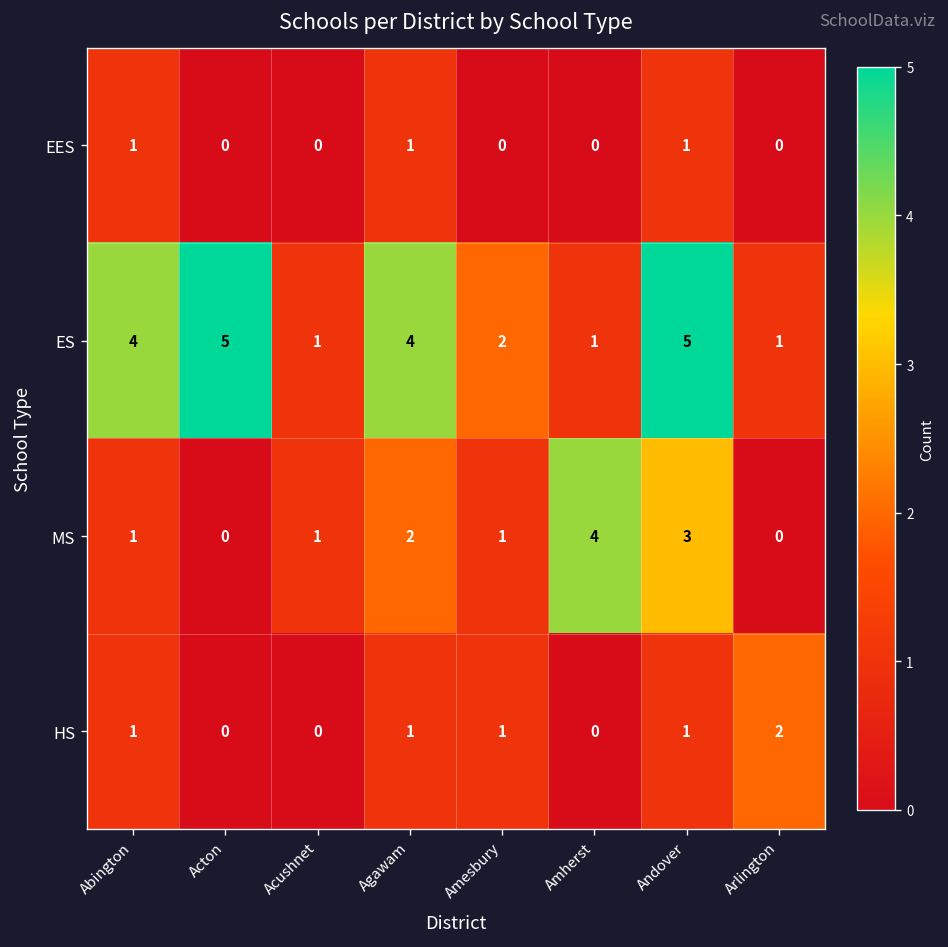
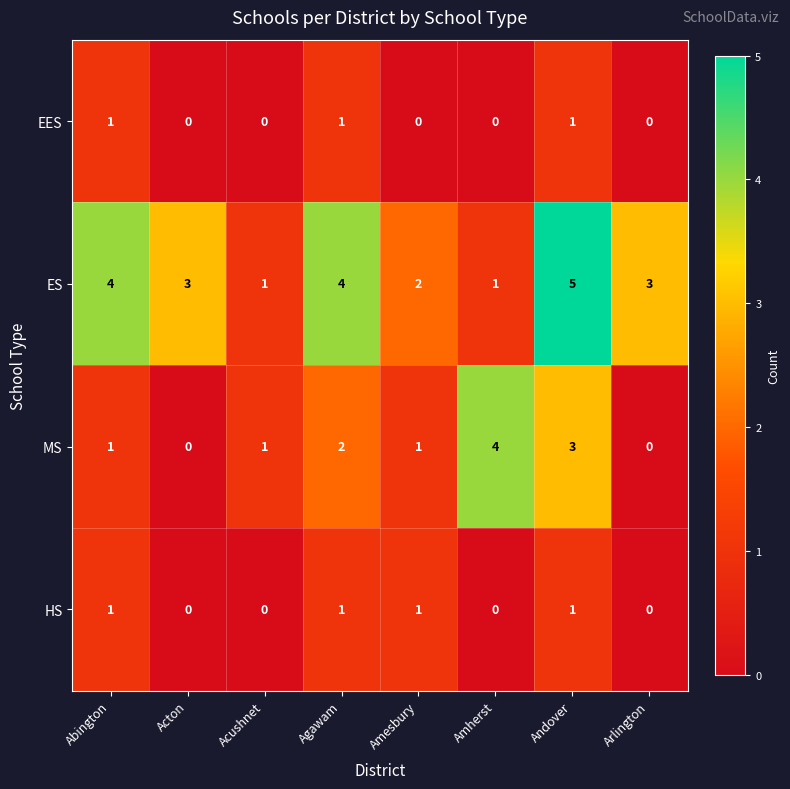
  {
    "EES": {
      "Abington": 1,
      "Acton": 0,
      "Acushnet": 0,
      "Agawam": 1,
      "Amesbury": 0,
      "Amherst": 0,
      "Andover": 1,
      "Arlington": 0
    },
    "ES": {
      "Abington": 4,
-     "Acton": 5,
+     "Acton": 3,
      "Acushnet": 1,
      "Agawam": 4,
      "Amesbury": 2,
      "Amherst": 1,
      "Andover": 5,
-     "Arlington": 1
+     "Arlington": 3
    },
    "MS": {
      "Abington": 1,
      "Acton": 0,
      "Acushnet": 1,
      "Agawam": 2,
      "Amesbury": 1,
      "Amherst": 4,
      "Andover": 3,
      "Arlington": 0
    },
    "HS": {
      "Abington": 1,
      "Acton": 0,
      "Acushnet": 0,
      "Agawam": 1,
      "Amesbury": 1,
      "Amherst": 0,
      "Andover": 1,
-     "Arlington": 2
+     "Arlington": 0
    }
  }
